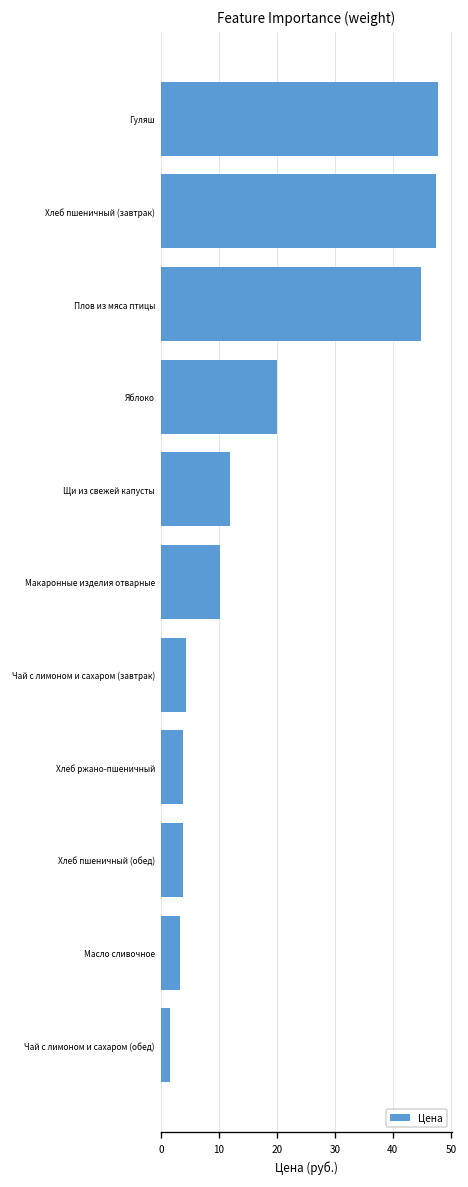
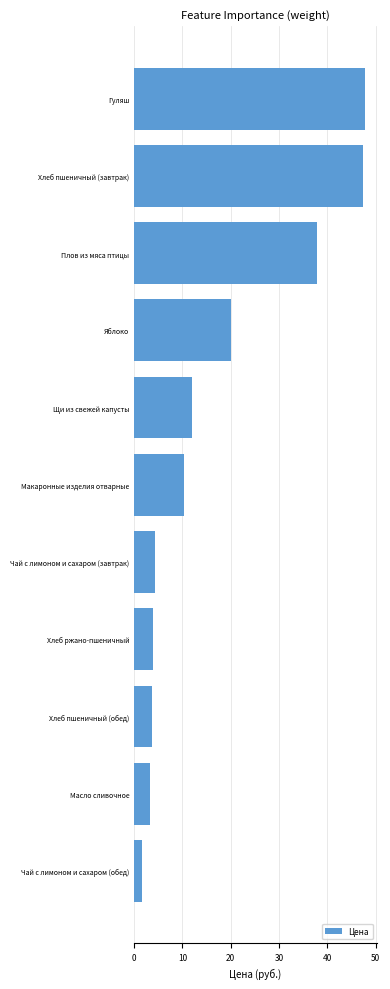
  {
    "Гуляш": 48,
    "Хлеб пшеничный (завтрак)": 47,
-   "Плов из мяса птицы": 45,
+   "Плов из мяса птицы": 38,
    "Яблоко": 20,
    "Щи из свежей капусты": 12,
    "Макаронные изделия отварные": 10,
    "Чай с лимоном и сахаром (завтрак)": 4,
    "Хлеб ржано-пшеничный": 4,
    "Хлеб пшеничный (обед)": 4,
    "Масло сливочное": 3,
    "Чай с лимоном и сахаром (обед)": 2
  }
